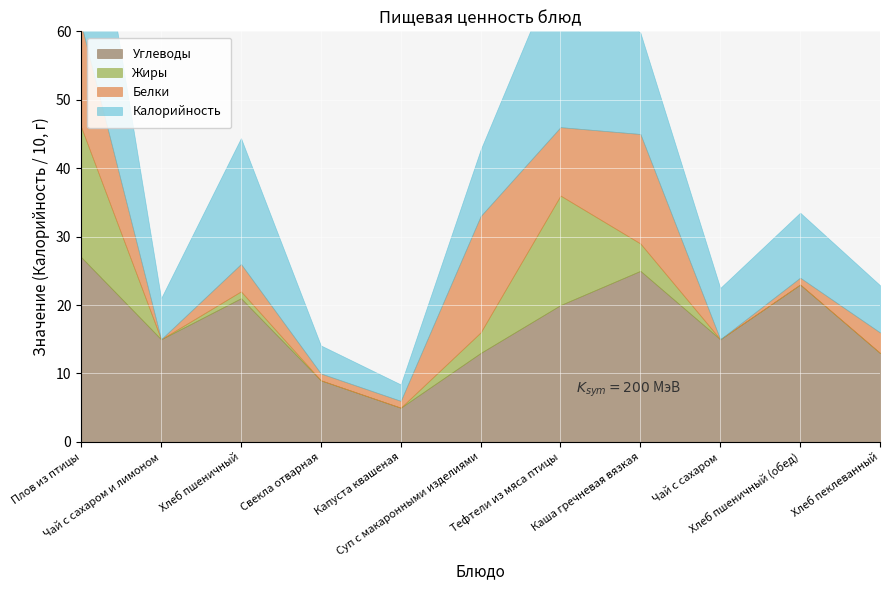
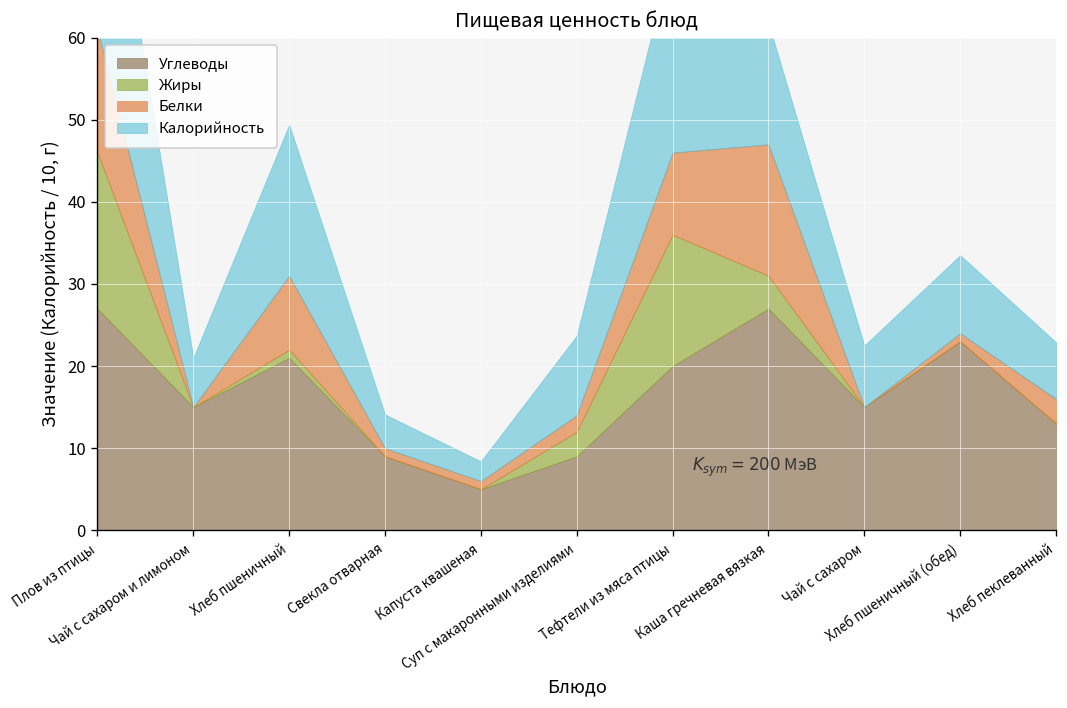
  {
    "Углеводы": {
      "Плов из птицы": 27,
      "Хлеб пшеничный": 21,
-     "Суп с макаронными изделиями": 13,
+     "Суп с макаронными изделиями": 9,
      "Тефтели из мяса птицы": 20,
-     "Каша гречневая вязкая": 25
+     "Каша гречневая вязкая": 27
    },
    "Жиры": {
      "Плов из птицы": 19,
      "Хлеб пшеничный": 1,
      "Суп с макаронными изделиями": 3,
      "Тефтели из мяса птицы": 16,
      "Каша гречневая вязкая": 4
    },
    "Белки": {
-     "Хлеб пшеничный": 4,
+     "Хлеб пшеничный": 9,
      "Свекла отварная": 1,
      "Капуста квашеная": 1,
-     "Суп с макаронными изделиями": 17,
+     "Суп с макаронными изделиями": 2,
      "Тефтели из мяса птицы": 10,
      "Каша гречневая вязкая": 16,
      "Хлеб пшеничный (обед)": 1,
      "Хлеб пеклеванный": 3
    },
    "Калорийность": {
      "Чай с сахаром и лимоном": 6,
      "Хлеб пшеничный": 18,
      "Свекла отварная": 4,
      "Капуста квашеная": 2,
      "Суп с макаронными изделиями": 10,
      "Чай с сахаром": 8,
      "Хлеб пшеничный (обед)": 10,
      "Хлеб пеклеванный": 7
    }
  }
